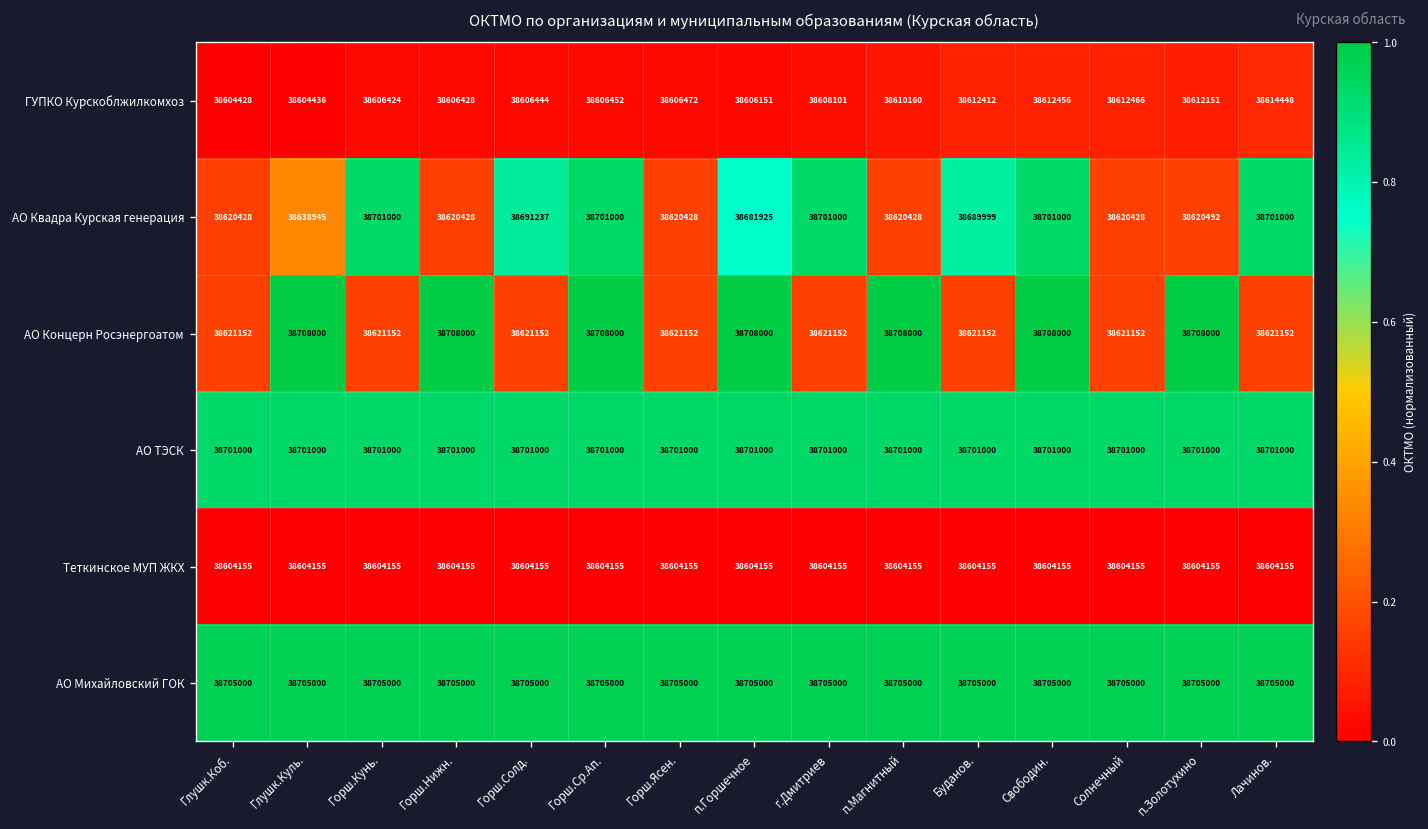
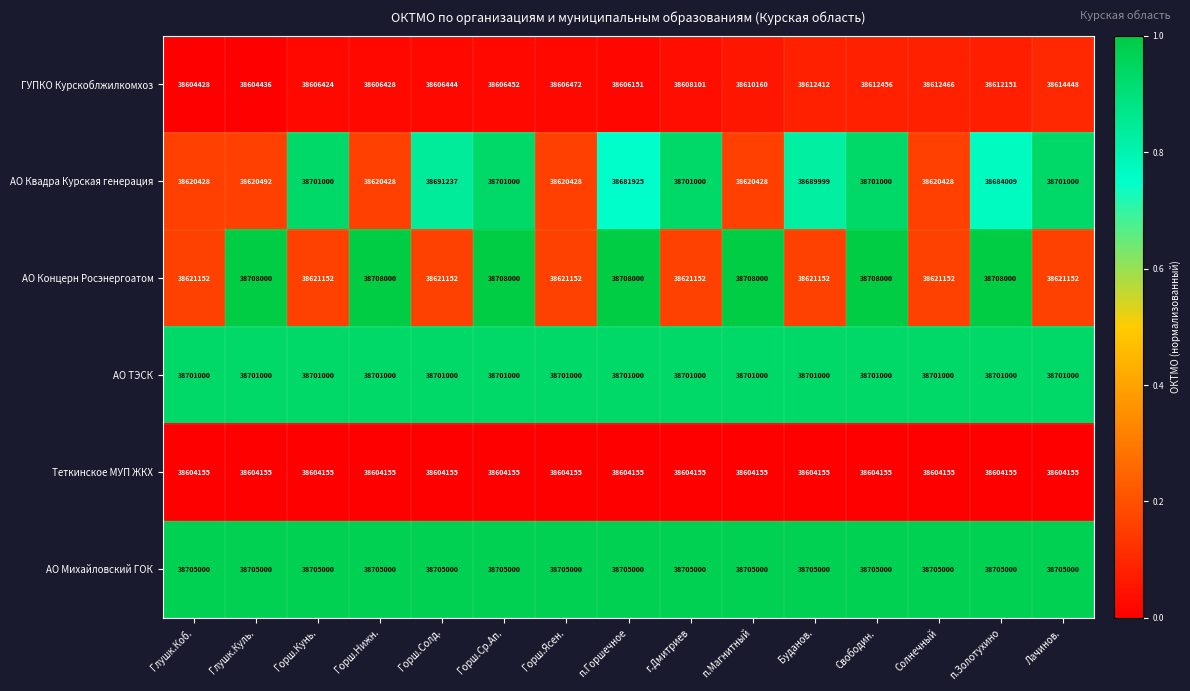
  {
    "ГУПКО Курскоблжилкомхоз": {
      "Глушк.Коб.": 38604428,
      "Глушк.Куль.": 38604436,
      "Горш.Кунь.": 38606424,
      "Горш.Нижн.": 38606428,
      "Горш.Солд.": 38606444,
      "Горш.Ср.Ап.": 38606452,
      "Горш.Ясен.": 38606472,
      "п.Горшечное": 38606151,
      "г.Дмитриев": 38608101,
      "п.Магнитный": 38610160,
      "Буданов.": 38612412,
      "Свободин.": 38612456,
      "Солнечный": 38612466,
      "п.Золотухино": 38612151,
      "Лачинов.": 38614448
    },
    "АО Квадра Курская генерация": {
      "Глушк.Коб.": 38620428,
-     "Глушк.Куль.": 38638945,
+     "Глушк.Куль.": 38620492,
      "Горш.Кунь.": 38701000,
      "Горш.Нижн.": 38620428,
      "Горш.Солд.": 38691237,
      "Горш.Ср.Ап.": 38701000,
      "Горш.Ясен.": 38620428,
      "п.Горшечное": 38681925,
      "г.Дмитриев": 38701000,
      "п.Магнитный": 38620428,
      "Буданов.": 38689999,
      "Свободин.": 38701000,
      "Солнечный": 38620428,
-     "п.Золотухино": 38620492,
+     "п.Золотухино": 38684009,
      "Лачинов.": 38701000
    },
    "АО Концерн Росэнергоатом": {
      "Глушк.Коб.": 38621152,
      "Глушк.Куль.": 38708000,
      "Горш.Кунь.": 38621152,
      "Горш.Нижн.": 38708000,
      "Горш.Солд.": 38621152,
      "Горш.Ср.Ап.": 38708000,
      "Горш.Ясен.": 38621152,
      "п.Горшечное": 38708000,
      "г.Дмитриев": 38621152,
      "п.Магнитный": 38708000,
      "Буданов.": 38621152,
      "Свободин.": 38708000,
      "Солнечный": 38621152,
      "п.Золотухино": 38708000,
      "Лачинов.": 38621152
    },
    "АО ТЭСК": {
      "Глушк.Коб.": 38701000,
      "Глушк.Куль.": 38701000,
      "Горш.Кунь.": 38701000,
      "Горш.Нижн.": 38701000,
      "Горш.Солд.": 38701000,
      "Горш.Ср.Ап.": 38701000,
      "Горш.Ясен.": 38701000,
      "п.Горшечное": 38701000,
      "г.Дмитриев": 38701000,
      "п.Магнитный": 38701000,
      "Буданов.": 38701000,
      "Свободин.": 38701000,
      "Солнечный": 38701000,
      "п.Золотухино": 38701000,
      "Лачинов.": 38701000
    },
    "Теткинское МУП ЖКХ": {
      "Глушк.Коб.": 38604155,
      "Глушк.Куль.": 38604155,
      "Горш.Кунь.": 38604155,
      "Горш.Нижн.": 38604155,
      "Горш.Солд.": 38604155,
      "Горш.Ср.Ап.": 38604155,
      "Горш.Ясен.": 38604155,
      "п.Горшечное": 38604155,
      "г.Дмитриев": 38604155,
      "п.Магнитный": 38604155,
      "Буданов.": 38604155,
      "Свободин.": 38604155,
      "Солнечный": 38604155,
      "п.Золотухино": 38604155,
      "Лачинов.": 38604155
    },
    "АО Михайловский ГОК": {
      "Глушк.Коб.": 38705000,
      "Глушк.Куль.": 38705000,
      "Горш.Кунь.": 38705000,
      "Горш.Нижн.": 38705000,
      "Горш.Солд.": 38705000,
      "Горш.Ср.Ап.": 38705000,
      "Горш.Ясен.": 38705000,
      "п.Горшечное": 38705000,
      "г.Дмитриев": 38705000,
      "п.Магнитный": 38705000,
      "Буданов.": 38705000,
      "Свободин.": 38705000,
      "Солнечный": 38705000,
      "п.Золотухино": 38705000,
      "Лачинов.": 38705000
    }
  }
